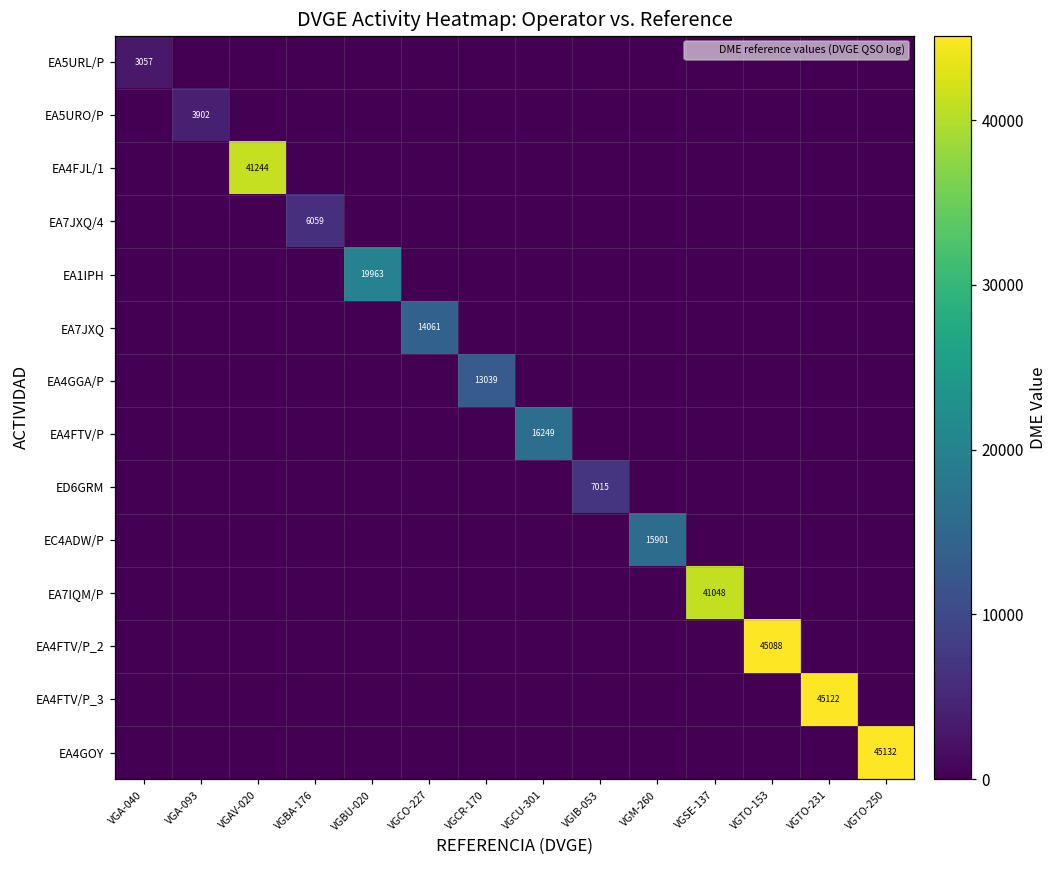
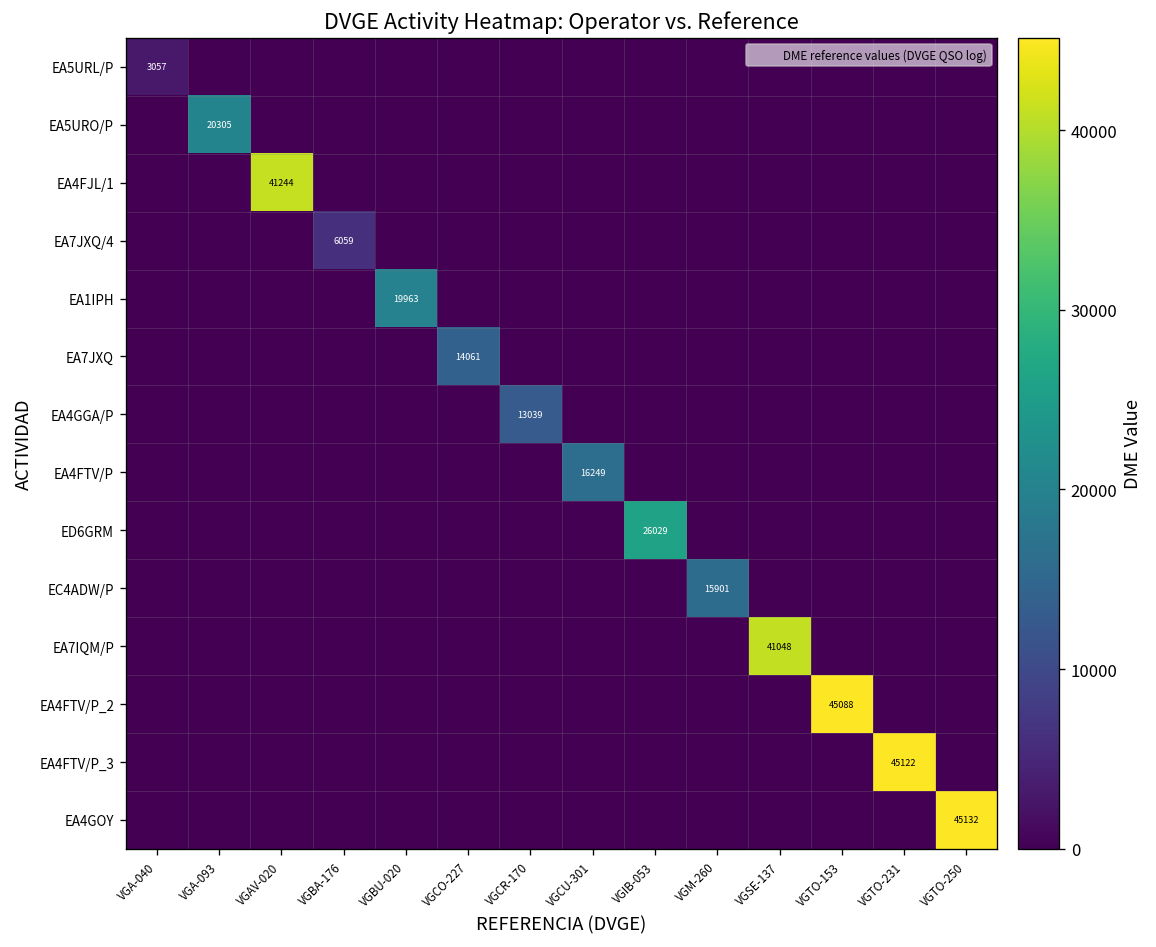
  {
    "EA5URL/P": {
      "VGA-040": 3057
    },
    "EA5URO/P": {
-     "VGA-093": 3902
+     "VGA-093": 20305
    },
    "EA4FJL/1": {
      "VGAV-020": 41244
    },
    "EA7JXQ/4": {
      "VGBA-176": 6059
    },
    "EA1IPH": {
      "VGBU-020": 19963
    },
    "EA7JXQ": {
      "VGCO-227": 14061
    },
    "EA4GGA/P": {
      "VGCR-170": 13039
    },
    "EA4FTV/P": {
      "VGCU-301": 16249
    },
    "ED6GRM": {
-     "VGIB-053": 7015
+     "VGIB-053": 26029
    },
    "EC4ADW/P": {
      "VGM-260": 15901
    },
    "EA7IQM/P": {
      "VGSE-137": 41048
    },
    "EA4FTV/P_2": {
      "VGTO-153": 45088
    },
    "EA4FTV/P_3": {
      "VGTO-231": 45122
    },
    "EA4GOY": {
      "VGTO-250": 45132
    }
  }
